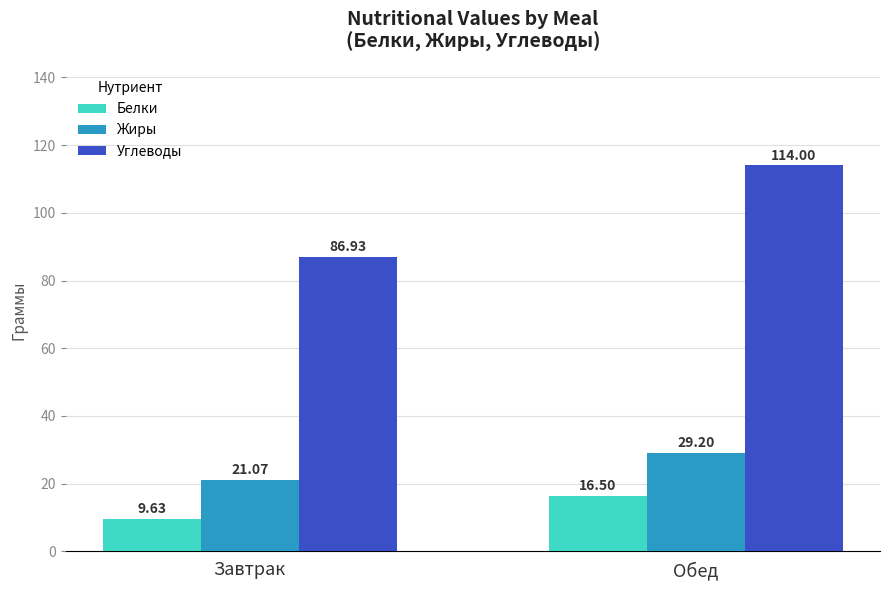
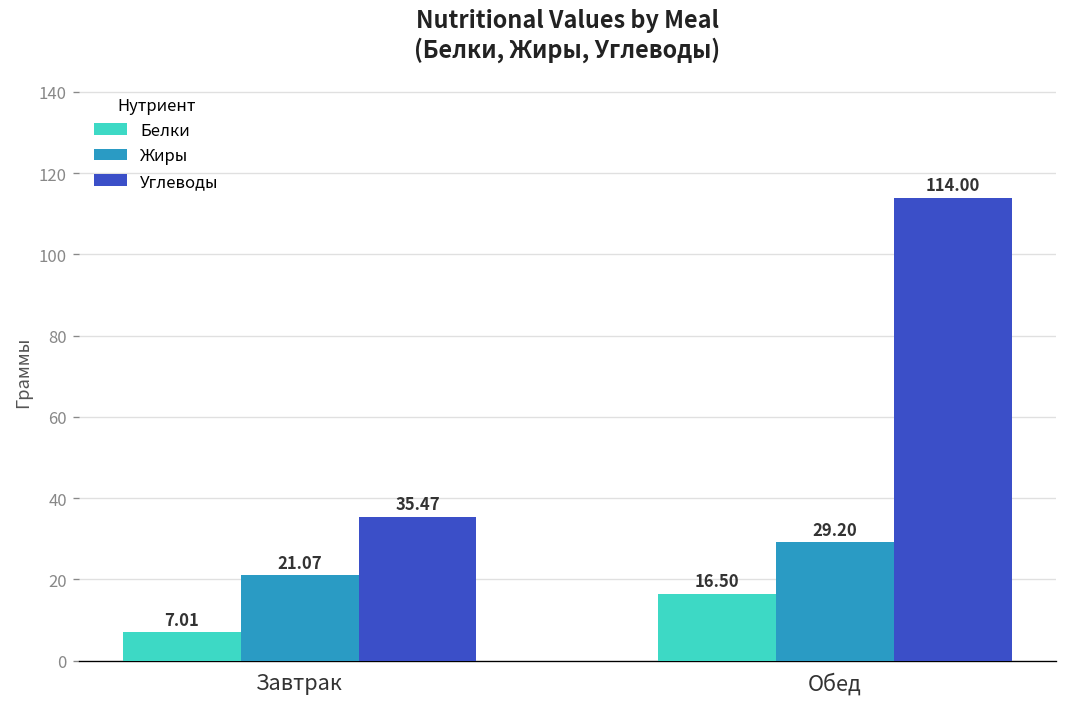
  {
    "Белки": {
-     "Завтрак": 9.63,
+     "Завтрак": 7.01,
      "Обед": 16.50
    },
    "Жиры": {
      "Завтрак": 21.07,
      "Обед": 29.20
    },
    "Углеводы": {
-     "Завтрак": 86.93,
+     "Завтрак": 35.47,
      "Обед": 114.00
    }
  }
